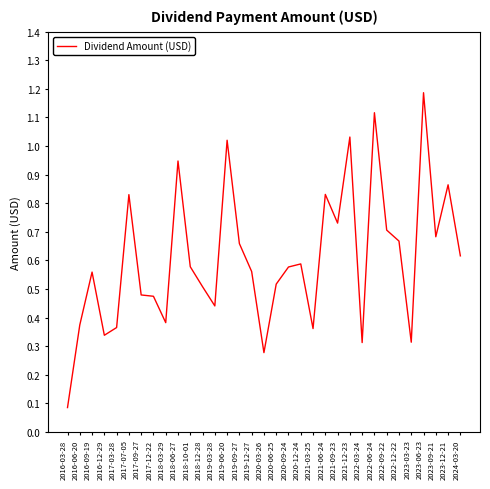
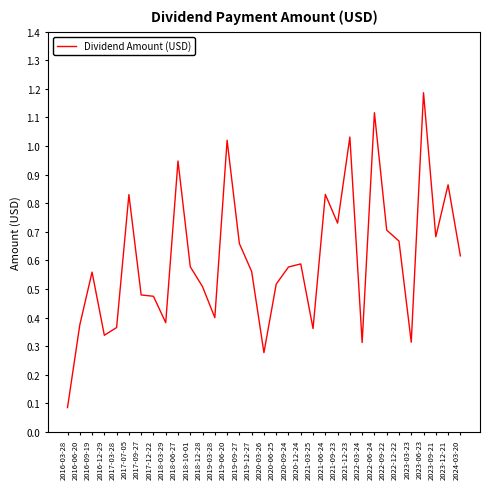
  {
    "2016-03-28": 0.09,
    "2016-06-20": 0.37,
    "2016-09-19": 0.56,
    "2016-12-29": 0.34,
    "2017-03-28": 0.37,
    "2017-07-05": 0.83,
    "2017-09-27": 0.48,
    "2017-12-22": 0.47,
    "2018-03-29": 0.38,
    "2018-06-27": 0.95,
    "2018-10-01": 0.58,
    "2018-12-28": 0.51,
-   "2019-03-28": 0.44,
+   "2019-03-28": 0.40,
    "2019-06-20": 1.02,
    "2019-09-27": 0.66,
    "2019-12-27": 0.56,
    "2020-03-26": 0.28,
    "2020-06-25": 0.52,
    "2020-09-24": 0.58,
    "2020-12-24": 0.59,
    "2021-03-25": 0.36,
    "2021-06-24": 0.83,
    "2021-09-23": 0.73,
    "2021-12-23": 1.03,
    "2022-03-24": 0.31,
    "2022-06-24": 1.12,
    "2022-09-22": 0.71,
    "2022-12-22": 0.67,
    "2023-03-23": 0.31,
    "2023-06-23": 1.19,
    "2023-09-21": 0.68,
    "2023-12-21": 0.86,
    "2024-03-20": 0.62
  }
